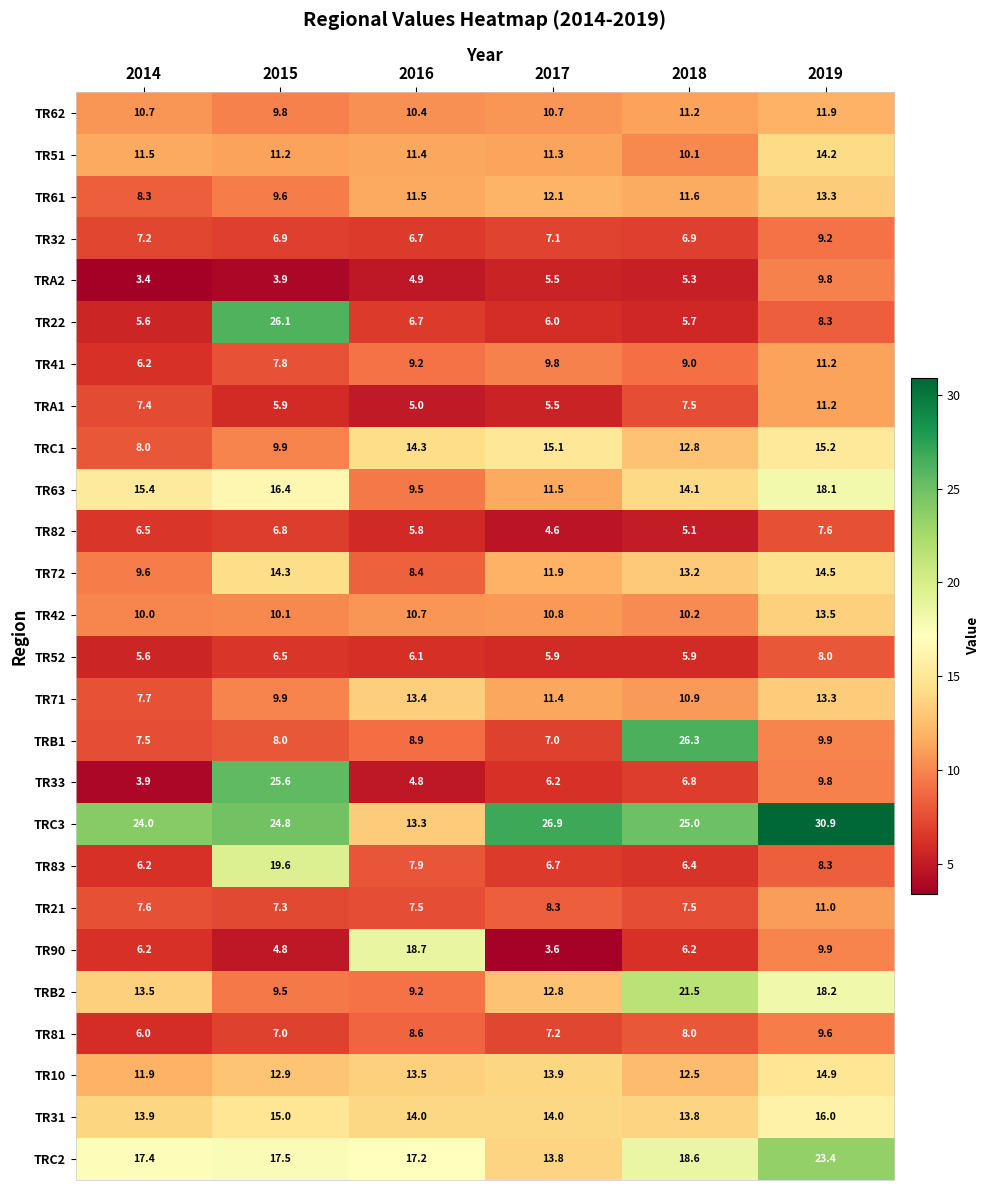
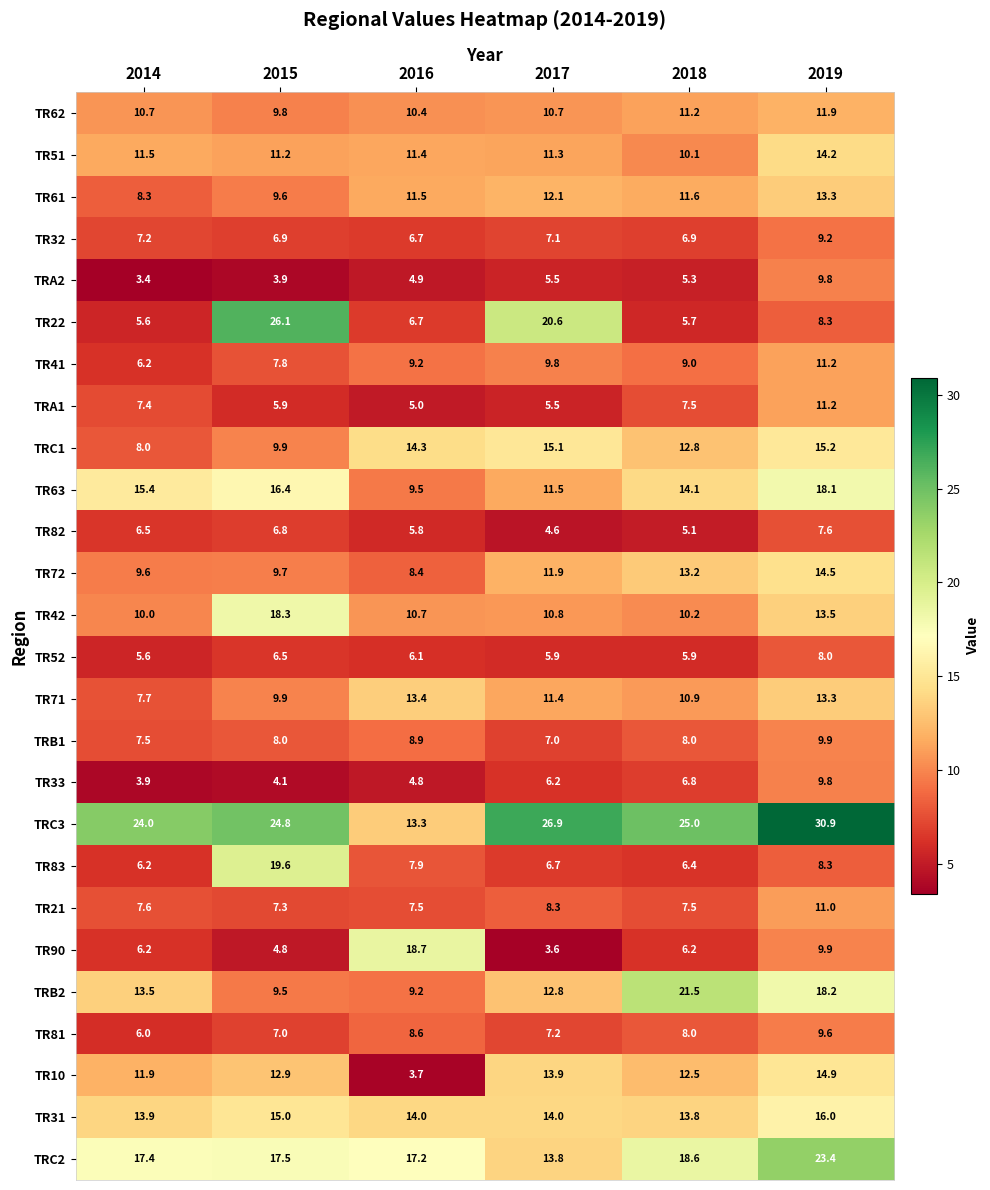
  {
    "TR62": {
      "2014": 10.7,
      "2015": 9.8,
      "2016": 10.4,
      "2017": 10.7,
      "2018": 11.2,
      "2019": 11.9
    },
    "TR51": {
      "2014": 11.5,
      "2015": 11.2,
      "2016": 11.4,
      "2017": 11.3,
      "2018": 10.1,
      "2019": 14.2
    },
    "TR61": {
      "2014": 8.3,
      "2015": 9.6,
      "2016": 11.5,
      "2017": 12.1,
      "2018": 11.6,
      "2019": 13.3
    },
    "TR32": {
      "2014": 7.2,
      "2015": 6.9,
      "2016": 6.7,
      "2017": 7.1,
      "2018": 6.9,
      "2019": 9.2
    },
    "TRA2": {
      "2014": 3.4,
      "2015": 3.9,
      "2016": 4.9,
      "2017": 5.5,
      "2018": 5.3,
      "2019": 9.8
    },
    "TR22": {
      "2014": 5.6,
      "2015": 26.1,
      "2016": 6.7,
-     "2017": 6.0,
+     "2017": 20.6,
      "2018": 5.7,
      "2019": 8.3
    },
    "TR41": {
      "2014": 6.2,
      "2015": 7.8,
      "2016": 9.2,
      "2017": 9.8,
      "2018": 9.0,
      "2019": 11.2
    },
    "TRA1": {
      "2014": 7.4,
      "2015": 5.9,
      "2016": 5.0,
      "2017": 5.5,
      "2018": 7.5,
      "2019": 11.2
    },
    "TRC1": {
      "2014": 8.0,
      "2015": 9.9,
      "2016": 14.3,
      "2017": 15.1,
      "2018": 12.8,
      "2019": 15.2
    },
    "TR63": {
      "2014": 15.4,
      "2015": 16.4,
      "2016": 9.5,
      "2017": 11.5,
      "2018": 14.1,
      "2019": 18.1
    },
    "TR82": {
      "2014": 6.5,
      "2015": 6.8,
      "2016": 5.8,
      "2017": 4.6,
      "2018": 5.1,
      "2019": 7.6
    },
    "TR72": {
      "2014": 9.6,
-     "2015": 14.3,
+     "2015": 9.7,
      "2016": 8.4,
      "2017": 11.9,
      "2018": 13.2,
      "2019": 14.5
    },
    "TR42": {
      "2014": 10.0,
-     "2015": 10.1,
+     "2015": 18.3,
      "2016": 10.7,
      "2017": 10.8,
      "2018": 10.2,
      "2019": 13.5
    },
    "TR52": {
      "2014": 5.6,
      "2015": 6.5,
      "2016": 6.1,
      "2017": 5.9,
      "2018": 5.9,
      "2019": 8.0
    },
    "TR71": {
      "2014": 7.7,
      "2015": 9.9,
      "2016": 13.4,
      "2017": 11.4,
      "2018": 10.9,
      "2019": 13.3
    },
    "TRB1": {
      "2014": 7.5,
      "2015": 8.0,
      "2016": 8.9,
      "2017": 7.0,
-     "2018": 26.3,
+     "2018": 8.0,
      "2019": 9.9
    },
    "TR33": {
      "2014": 3.9,
-     "2015": 25.6,
+     "2015": 4.1,
      "2016": 4.8,
      "2017": 6.2,
      "2018": 6.8,
      "2019": 9.8
    },
    "TRC3": {
      "2014": 24.0,
      "2015": 24.8,
      "2016": 13.3,
      "2017": 26.9,
      "2018": 25.0,
      "2019": 30.9
    },
    "TR83": {
      "2014": 6.2,
      "2015": 19.6,
      "2016": 7.9,
      "2017": 6.7,
      "2018": 6.4,
      "2019": 8.3
    },
    "TR21": {
      "2014": 7.6,
      "2015": 7.3,
      "2016": 7.5,
      "2017": 8.3,
      "2018": 7.5,
      "2019": 11.0
    },
    "TR90": {
      "2014": 6.2,
      "2015": 4.8,
      "2016": 18.7,
      "2017": 3.6,
      "2018": 6.2,
      "2019": 9.9
    },
    "TRB2": {
      "2014": 13.5,
      "2015": 9.5,
      "2016": 9.2,
      "2017": 12.8,
      "2018": 21.5,
      "2019": 18.2
    },
    "TR81": {
      "2014": 6.0,
      "2015": 7.0,
      "2016": 8.6,
      "2017": 7.2,
      "2018": 8.0,
      "2019": 9.6
    },
    "TR10": {
      "2014": 11.9,
      "2015": 12.9,
-     "2016": 13.5,
+     "2016": 3.7,
      "2017": 13.9,
      "2018": 12.5,
      "2019": 14.9
    },
    "TR31": {
      "2014": 13.9,
      "2015": 15.0,
      "2016": 14.0,
      "2017": 14.0,
      "2018": 13.8,
      "2019": 16.0
    },
    "TRC2": {
      "2014": 17.4,
      "2015": 17.5,
      "2016": 17.2,
      "2017": 13.8,
      "2018": 18.6,
      "2019": 23.4
    }
  }
